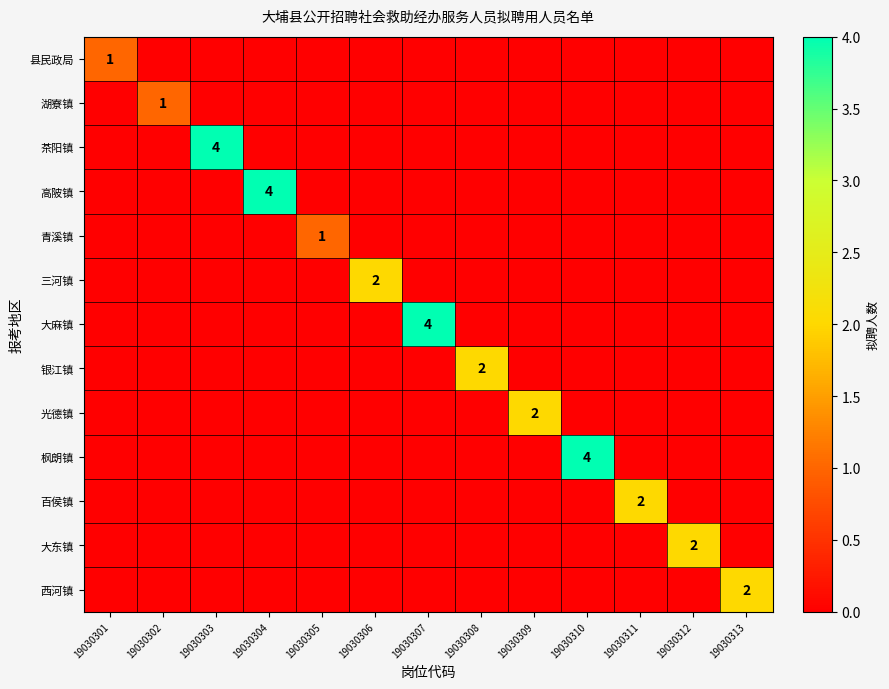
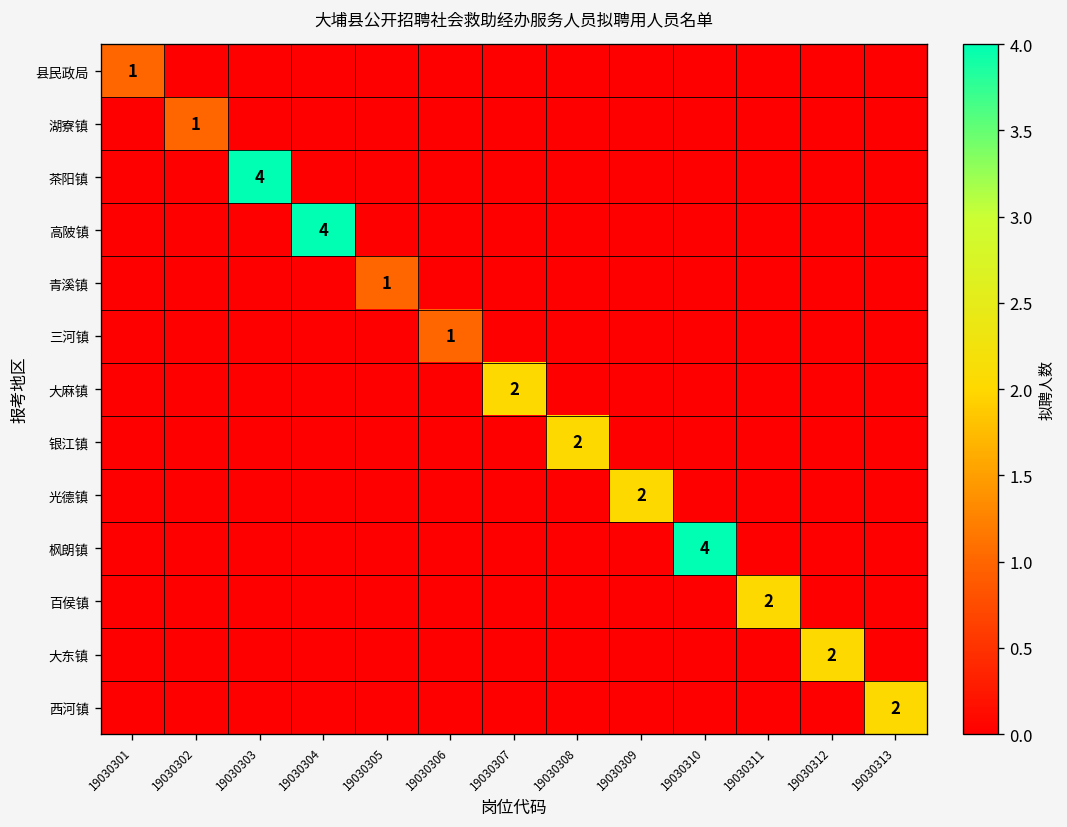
  {
    "县民政局": {
      "19030301": 1
    },
    "湖寮镇": {
      "19030302": 1
    },
    "茶阳镇": {
      "19030303": 4
    },
    "高陂镇": {
      "19030304": 4
    },
    "青溪镇": {
      "19030305": 1
    },
    "三河镇": {
-     "19030306": 2
+     "19030306": 1
    },
    "大麻镇": {
-     "19030307": 4
+     "19030307": 2
    },
    "银江镇": {
      "19030308": 2
    },
    "光德镇": {
      "19030309": 2
    },
    "枫朗镇": {
      "19030310": 4
    },
    "百侯镇": {
      "19030311": 2
    },
    "大东镇": {
      "19030312": 2
    },
    "西河镇": {
      "19030313": 2
    }
  }
